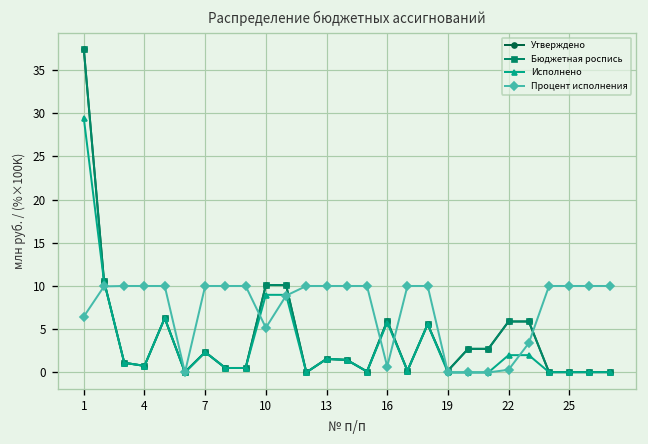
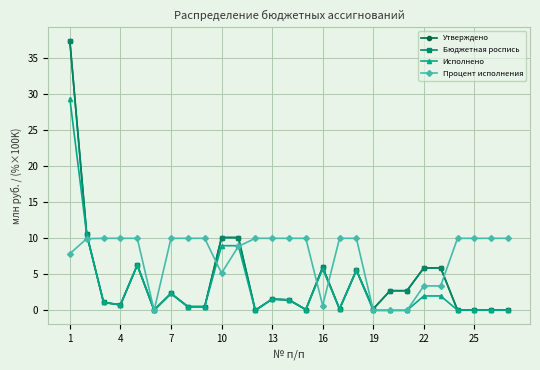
  {
    "Процент исполнения": {
-     "1": 6,
+     "1": 8,
      "4": 10,
      "7": 10,
      "10": 5,
      "13": 10,
      "16": 1,
-     "22": 0,
+     "22": 3,
      "25": 10
    }
  }
